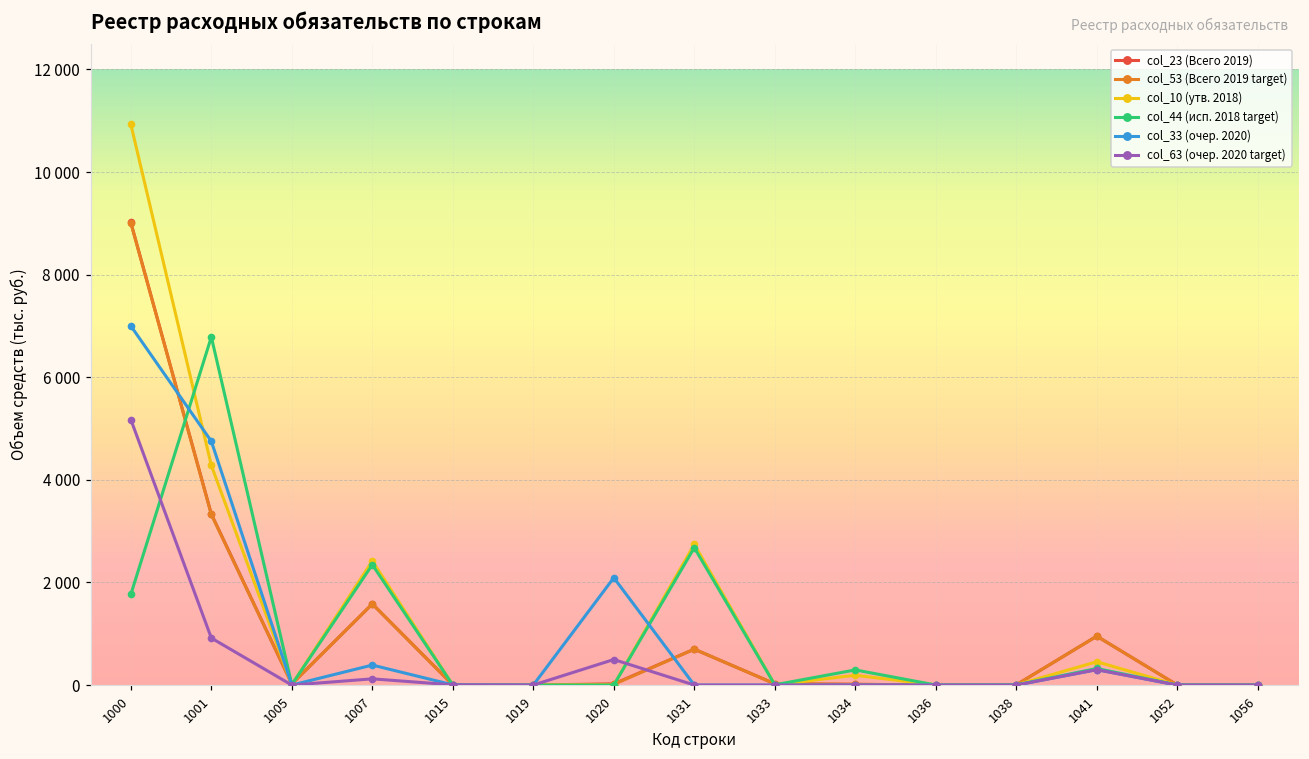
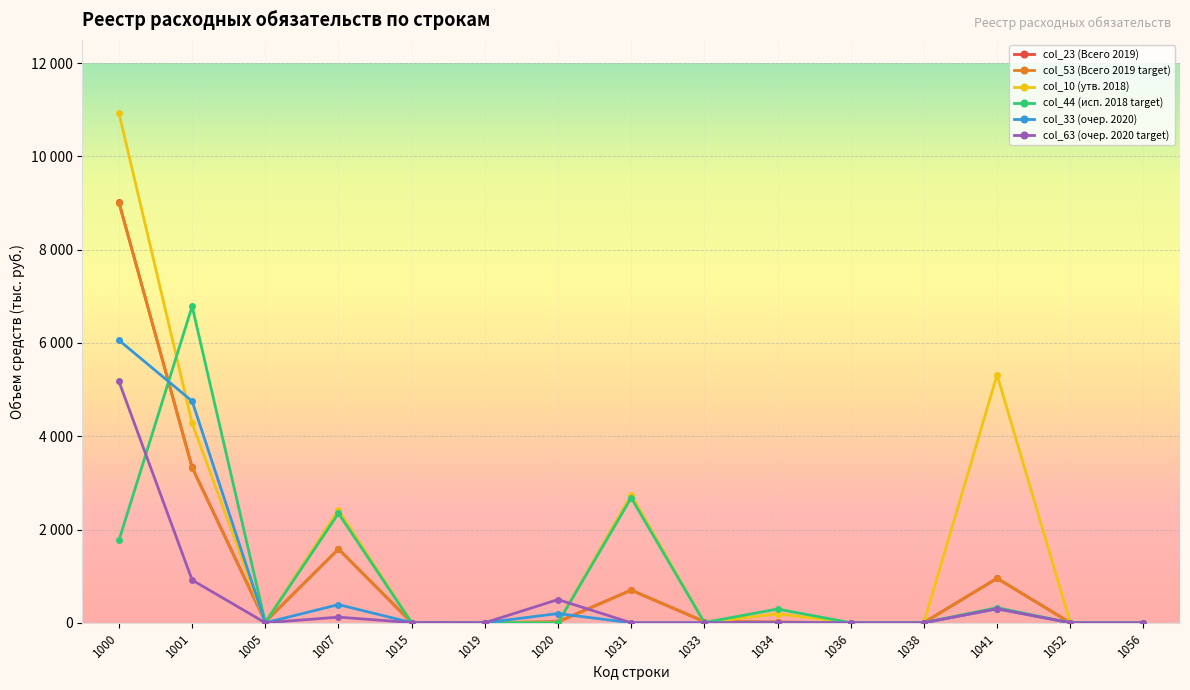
  {
    "col_10 (утв. 2018)": {
      "1000": 10900,
      "1001": 4300,
      "1007": 2400,
      "1031": 2700,
      "1034": 200,
-     "1041": 500
+     "1041": 5300
    },
    "col_44 (исп. 2018 target)": {
      "1000": 1800,
      "1001": 6800,
      "1007": 2300,
      "1031": 2700,
      "1034": 300
    },
    "col_33 (очер. 2020)": {
-     "1000": 7000,
+     "1000": 6100,
      "1001": 4800,
      "1007": 400,
-     "1020": 2100
+     "1020": 200
    },
    "col_63 (очер. 2020 target)": {
      "1000": 5200,
      "1001": 900,
      "1007": 100,
      "1020": 500
    }
  }
